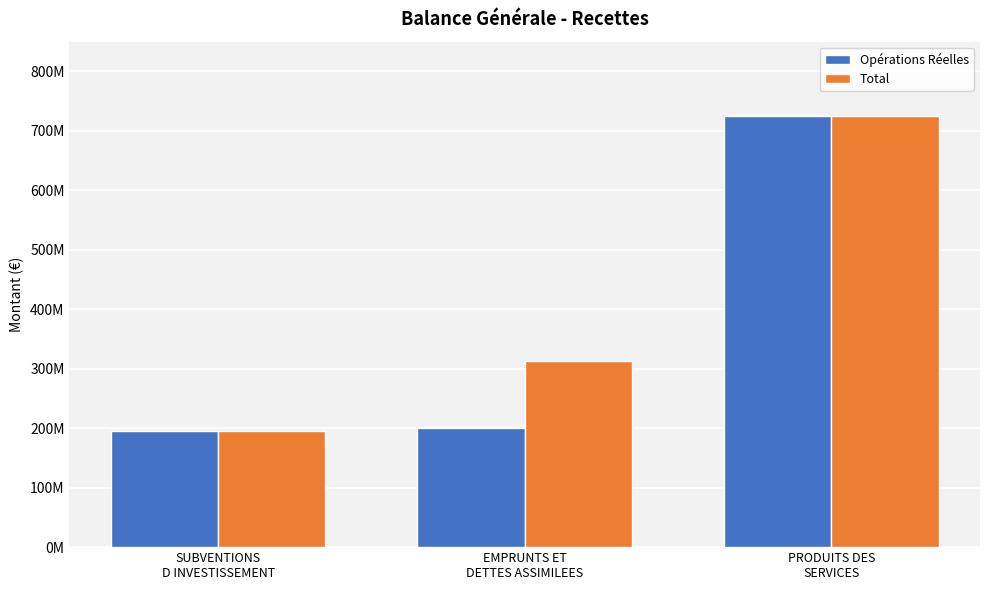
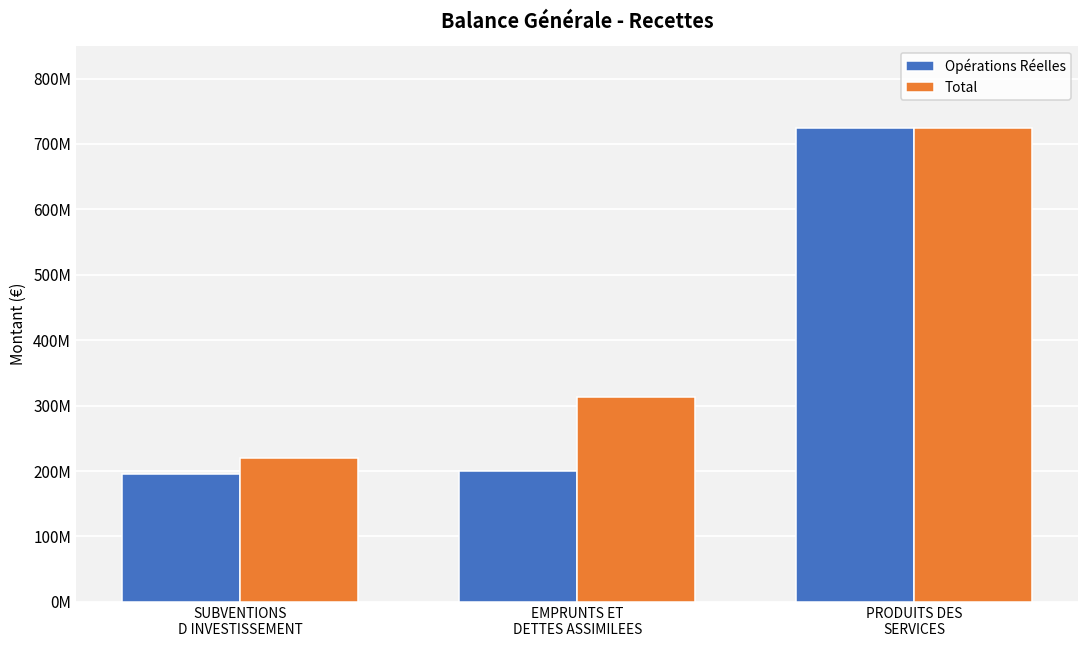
  {
    "Opérations Réelles": {
      "SUBVENTIONS D INVESTISSEMENT": 200000000,
      "EMPRUNTS ET DETTES ASSIMILEES": 200000000,
      "PRODUITS DES SERVICES": 720000000
    },
    "Total": {
-     "SUBVENTIONS D INVESTISSEMENT": 200000000,
+     "SUBVENTIONS D INVESTISSEMENT": 220000000,
      "EMPRUNTS ET DETTES ASSIMILEES": 310000000,
      "PRODUITS DES SERVICES": 720000000
    }
  }
